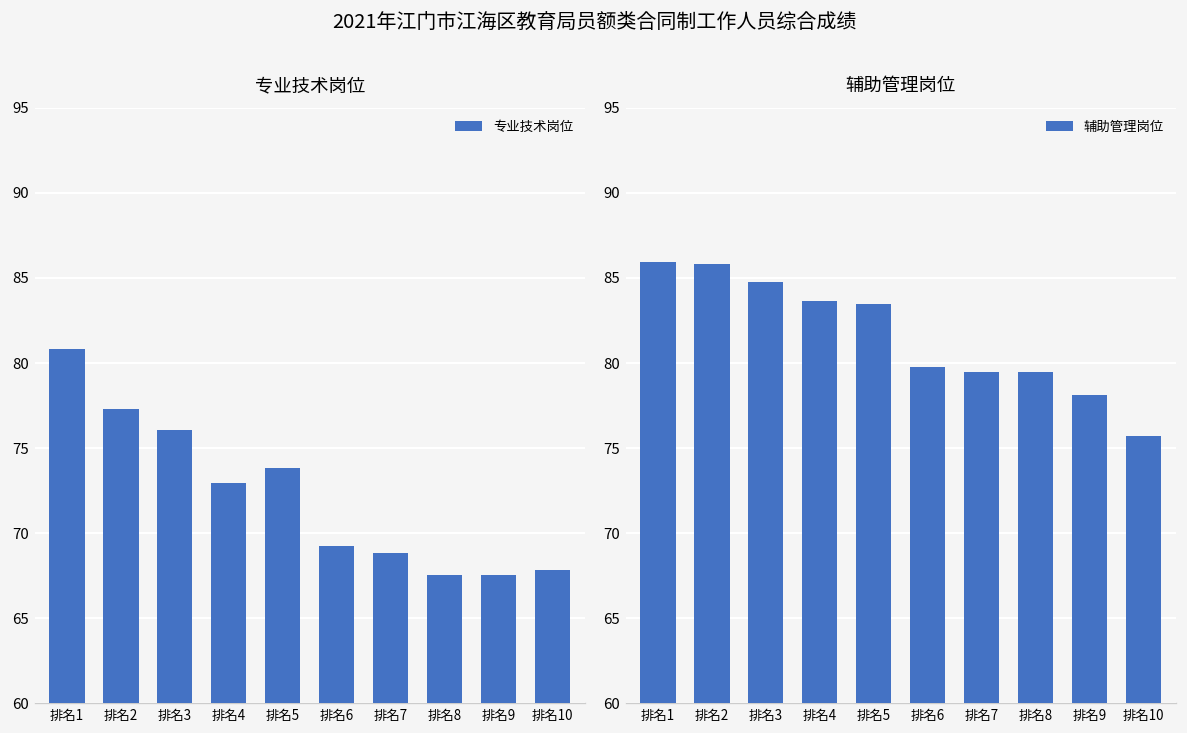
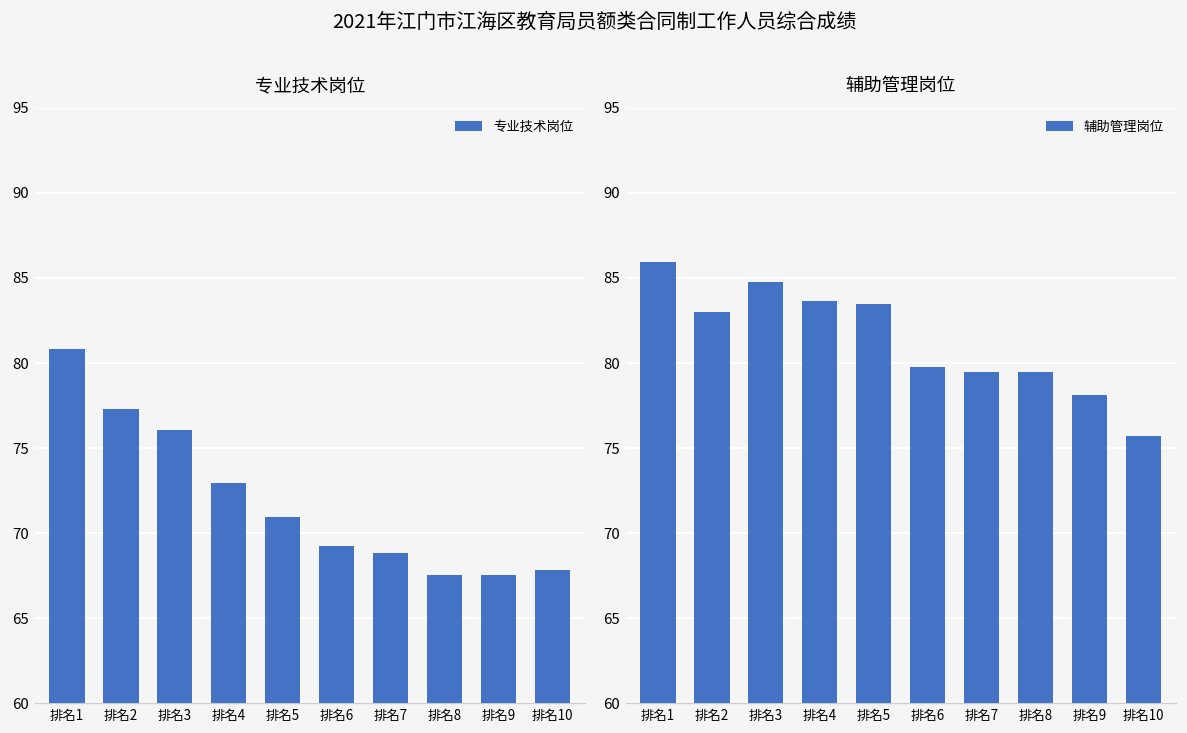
  {
    "专业技术岗位": {
      "排名1": 80.8,
      "排名2": 77.3,
      "排名3": 76.1,
      "排名4": 73.0,
-     "排名5": 73.8,
+     "排名5": 70.9,
      "排名6": 69.2,
      "排名7": 68.8,
      "排名8": 67.5,
      "排名9": 67.5,
      "排名10": 67.8
    },
    "辅助管理岗位": {
      "排名1": 86.0,
-     "排名2": 85.8,
+     "排名2": 83.0,
      "排名3": 84.7,
      "排名4": 83.7,
      "排名5": 83.5,
      "排名6": 79.8,
      "排名7": 79.5,
      "排名8": 79.4,
      "排名9": 78.1,
      "排名10": 75.7
    }
  }
